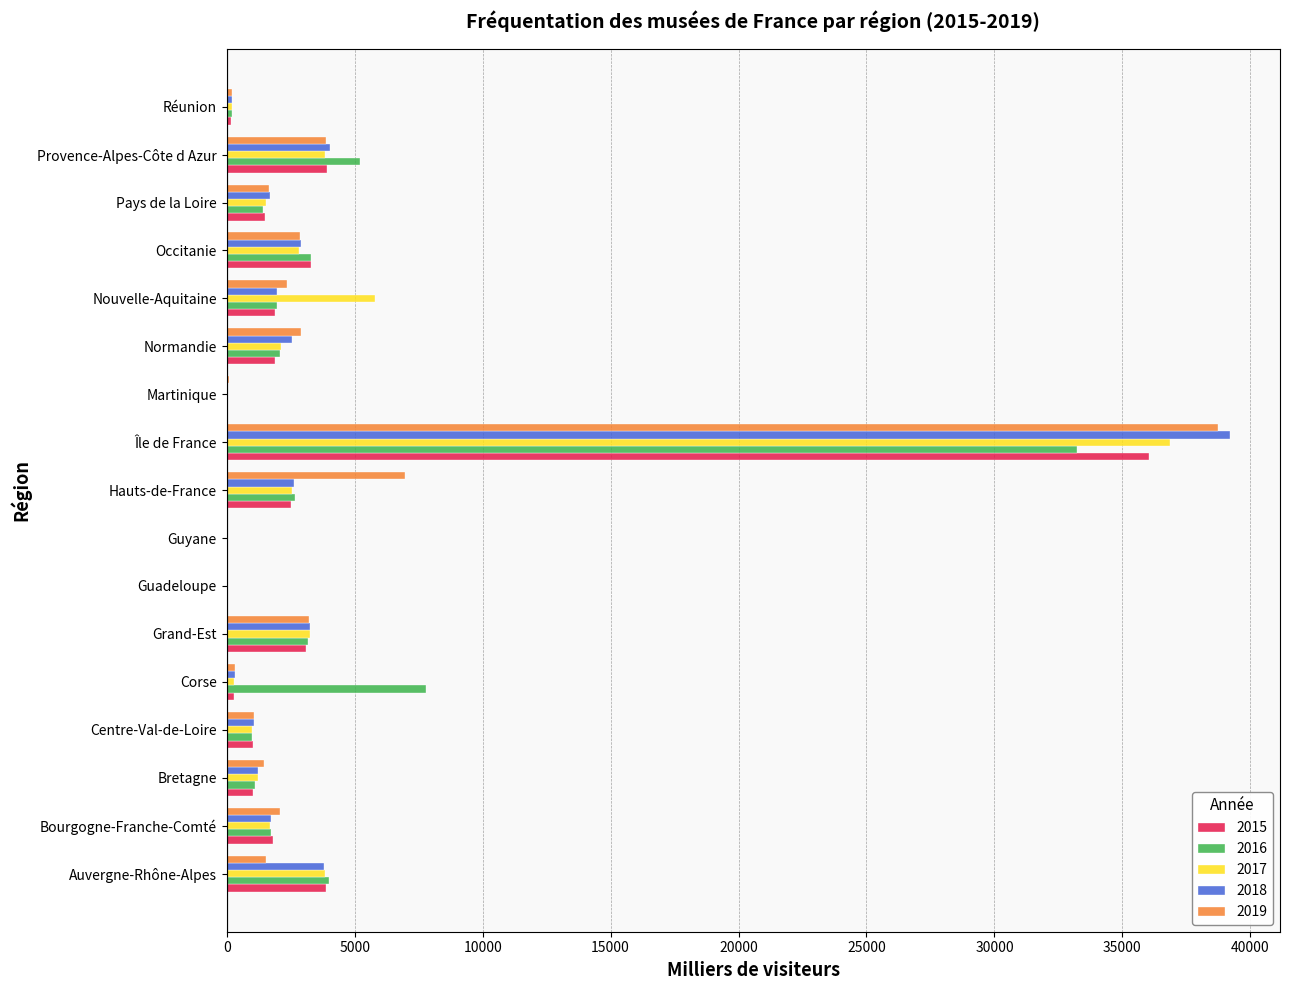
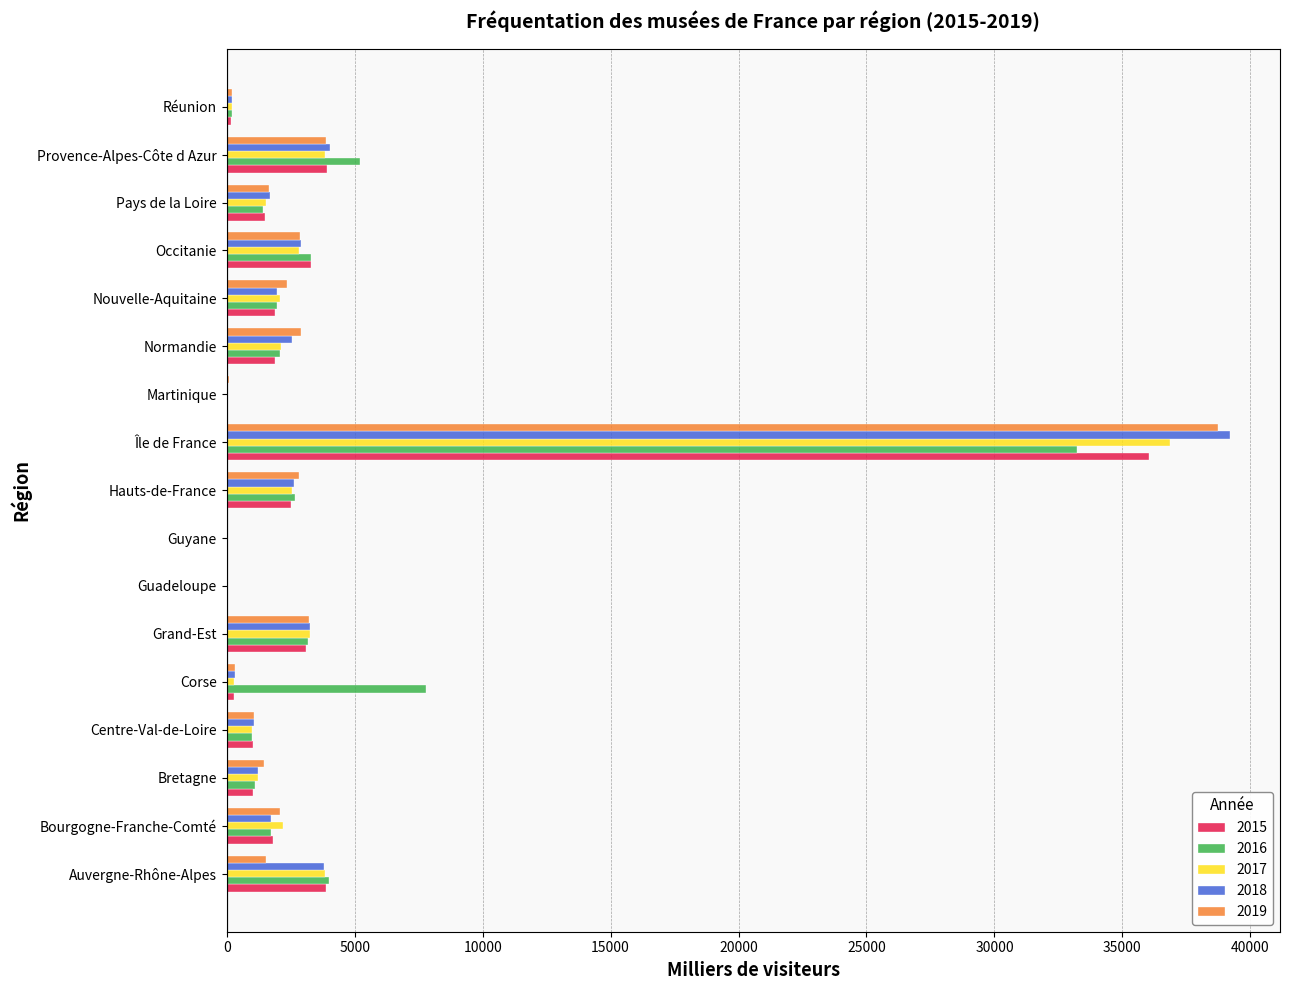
  {
    "2015": {
      "Réunion": 200,
      "Provence-Alpes-Côte d Azur": 3900,
      "Pays de la Loire": 1500,
      "Occitanie": 3300,
      "Nouvelle-Aquitaine": 1900,
      "Normandie": 1900,
      "Île de France": 36000,
      "Hauts-de-France": 2500,
      "Grand-Est": 3100,
      "Corse": 300,
      "Centre-Val-de-Loire": 1000,
      "Bretagne": 1000,
      "Bourgogne-Franche-Comté": 1800,
      "Auvergne-Rhône-Alpes": 3900
    },
    "2016": {
      "Réunion": 200,
      "Provence-Alpes-Côte d Azur": 5200,
      "Pays de la Loire": 1400,
      "Occitanie": 3300,
      "Nouvelle-Aquitaine": 2000,
      "Normandie": 2100,
      "Île de France": 33200,
      "Hauts-de-France": 2700,
      "Grand-Est": 3200,
      "Corse": 7800,
      "Centre-Val-de-Loire": 1000,
      "Bretagne": 1100,
      "Bourgogne-Franche-Comté": 1700,
      "Auvergne-Rhône-Alpes": 4000
    },
    "2017": {
      "Réunion": 200,
      "Provence-Alpes-Côte d Azur": 3800,
      "Pays de la Loire": 1500,
      "Occitanie": 2800,
-     "Nouvelle-Aquitaine": 5800,
+     "Nouvelle-Aquitaine": 2100,
      "Normandie": 2100,
      "Île de France": 36900,
      "Hauts-de-France": 2500,
      "Grand-Est": 3200,
      "Corse": 300,
      "Centre-Val-de-Loire": 1000,
      "Bretagne": 1200,
-     "Bourgogne-Franche-Comté": 1700,
+     "Bourgogne-Franche-Comté": 2200,
      "Auvergne-Rhône-Alpes": 3900
    },
    "2018": {
      "Réunion": 200,
      "Provence-Alpes-Côte d Azur": 4000,
      "Pays de la Loire": 1700,
      "Occitanie": 2900,
      "Nouvelle-Aquitaine": 2000,
      "Normandie": 2500,
      "Île de France": 39200,
      "Hauts-de-France": 2600,
      "Grand-Est": 3200,
      "Corse": 300,
      "Centre-Val-de-Loire": 1000,
      "Bretagne": 1200,
      "Bourgogne-Franche-Comté": 1700,
      "Auvergne-Rhône-Alpes": 3800
    },
    "2019": {
      "Réunion": 200,
      "Provence-Alpes-Côte d Azur": 3900,
      "Pays de la Loire": 1600,
      "Occitanie": 2900,
      "Nouvelle-Aquitaine": 2400,
      "Normandie": 2900,
      "Île de France": 38700,
-     "Hauts-de-France": 7000,
+     "Hauts-de-France": 2800,
      "Grand-Est": 3200,
      "Corse": 300,
      "Centre-Val-de-Loire": 1100,
      "Bretagne": 1400,
      "Bourgogne-Franche-Comté": 2100,
      "Auvergne-Rhône-Alpes": 1500
    }
  }
